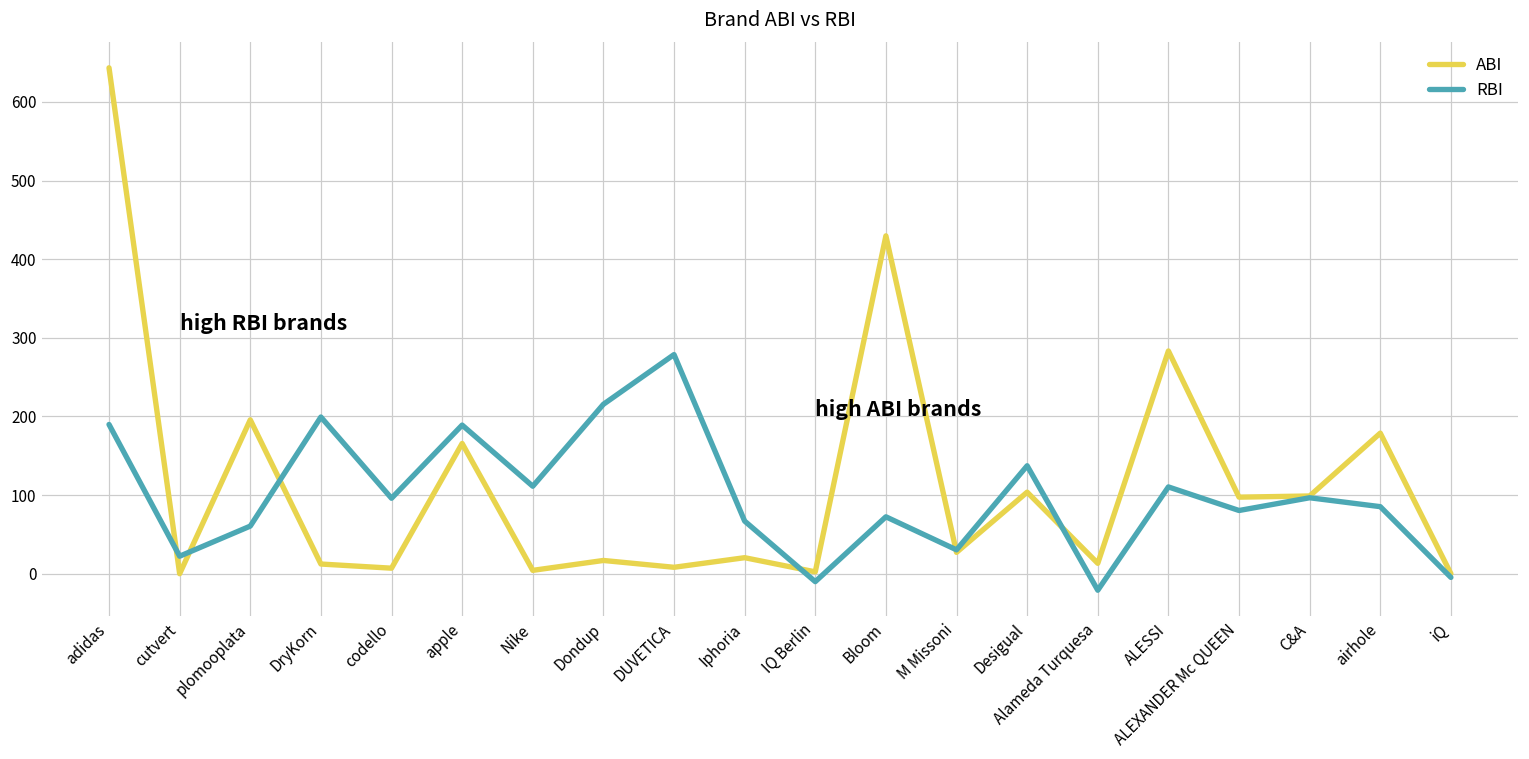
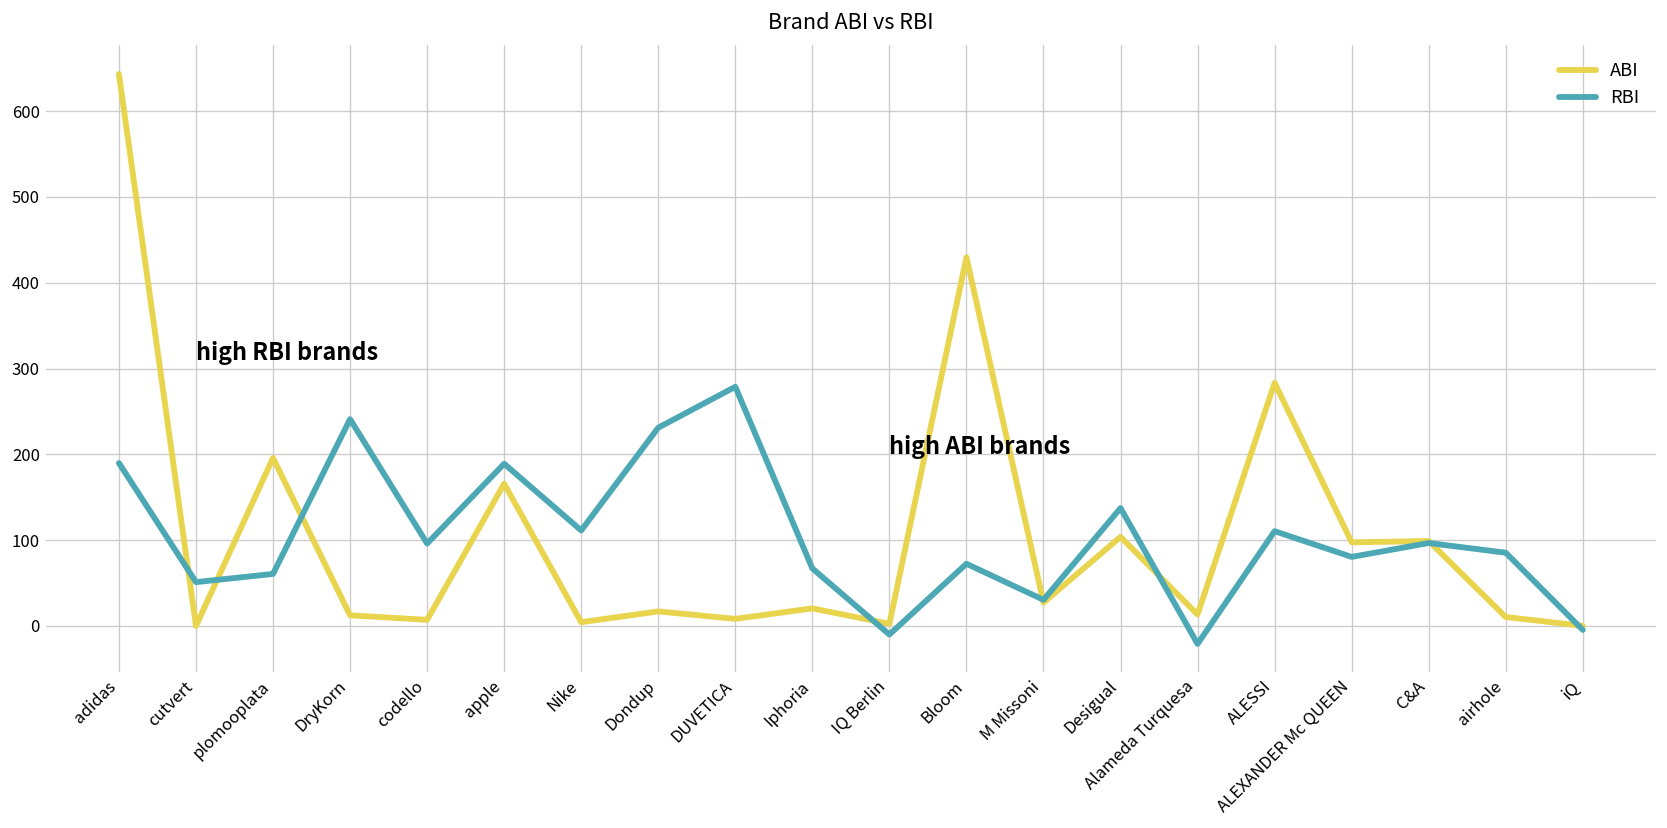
  {
    "ABI": {
      "adidas": 640,
      "cutvert": 0,
      "plomooplata": 200,
      "DryKorn": 10,
      "codello": 10,
      "apple": 170,
      "Nike": 0,
      "Dondup": 20,
      "DUVETICA": 10,
      "Iphoria": 20,
      "IQ Berlin": 0,
      "Bloom": 430,
      "Desigual": 100,
      "Alameda Turquesa": 10,
      "ALESSI": 280,
      "ALEXANDER Mc QUEEN": 100,
-     "airhole": 180,
+     "airhole": 10,
      "iQ": 0
    },
    "RBI": {
      "adidas": 190,
-     "cutvert": 20,
+     "cutvert": 50,
      "plomooplata": 60,
-     "DryKorn": 200,
+     "DryKorn": 240,
      "codello": 100,
      "apple": 190,
      "Nike": 110,
-     "Dondup": 220,
+     "Dondup": 230,
      "DUVETICA": 280,
      "Iphoria": 70,
      "IQ Berlin": -10,
      "Bloom": 70,
      "Desigual": 140,
      "Alameda Turquesa": -20,
      "ALESSI": 110,
      "ALEXANDER Mc QUEEN": 80,
      "airhole": 90,
      "iQ": 0
    }
  }
